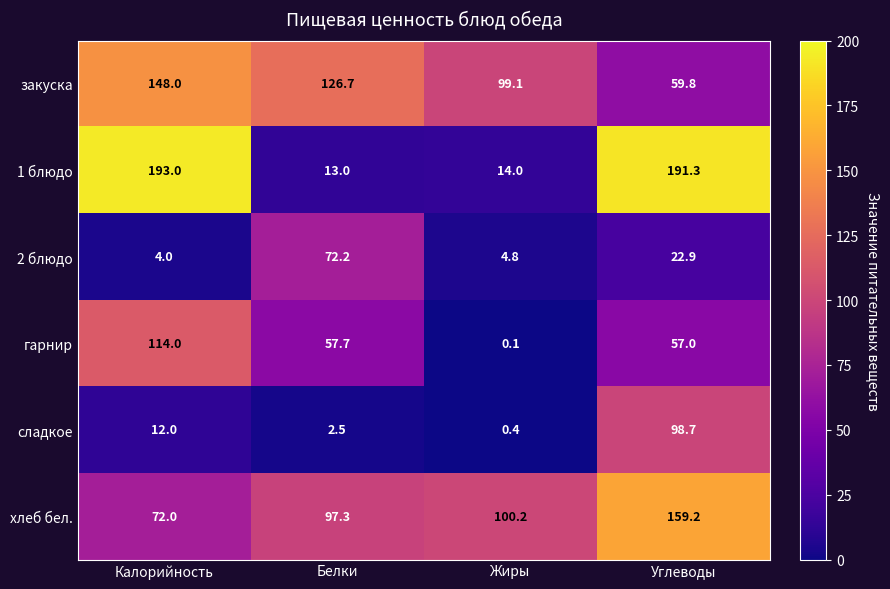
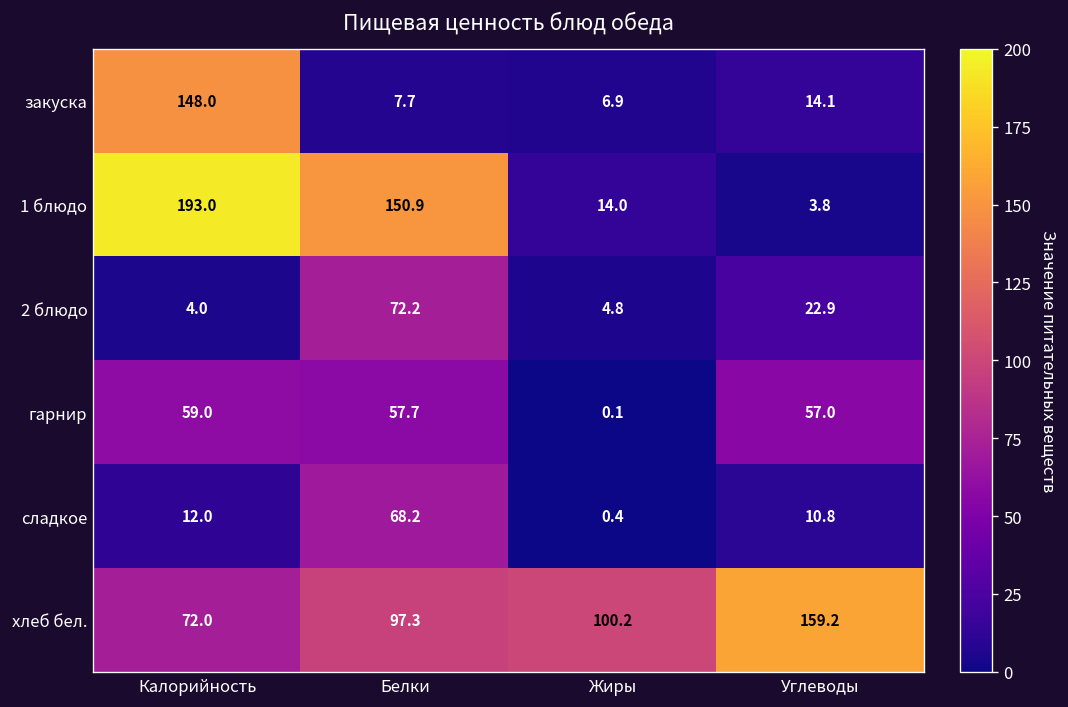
  {
    "закуска": {
      "Калорийность": 148.0,
-     "Белки": 126.7,
-     "Жиры": 99.1,
-     "Углеводы": 59.8
+     "Белки": 7.7,
+     "Жиры": 6.9,
+     "Углеводы": 14.1
    },
    "1 блюдо": {
      "Калорийность": 193.0,
-     "Белки": 13.0,
+     "Белки": 150.9,
      "Жиры": 14.0,
-     "Углеводы": 191.3
+     "Углеводы": 3.8
    },
    "2 блюдо": {
      "Калорийность": 4.0,
      "Белки": 72.2,
      "Жиры": 4.8,
      "Углеводы": 22.9
    },
    "гарнир": {
-     "Калорийность": 114.0,
+     "Калорийность": 59.0,
      "Белки": 57.7,
      "Жиры": 0.1,
      "Углеводы": 57.0
    },
    "сладкое": {
      "Калорийность": 12.0,
-     "Белки": 2.5,
+     "Белки": 68.2,
      "Жиры": 0.4,
-     "Углеводы": 98.7
+     "Углеводы": 10.8
    },
    "хлеб бел.": {
      "Калорийность": 72.0,
      "Белки": 97.3,
      "Жиры": 100.2,
      "Углеводы": 159.2
    }
  }
